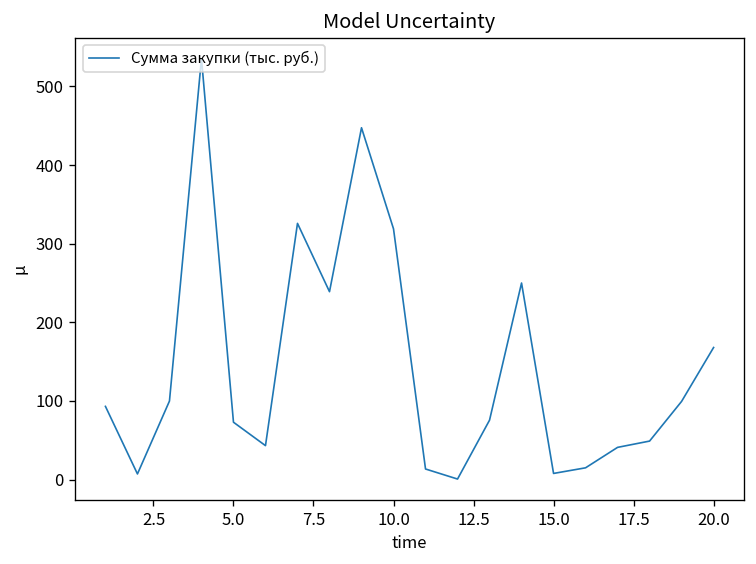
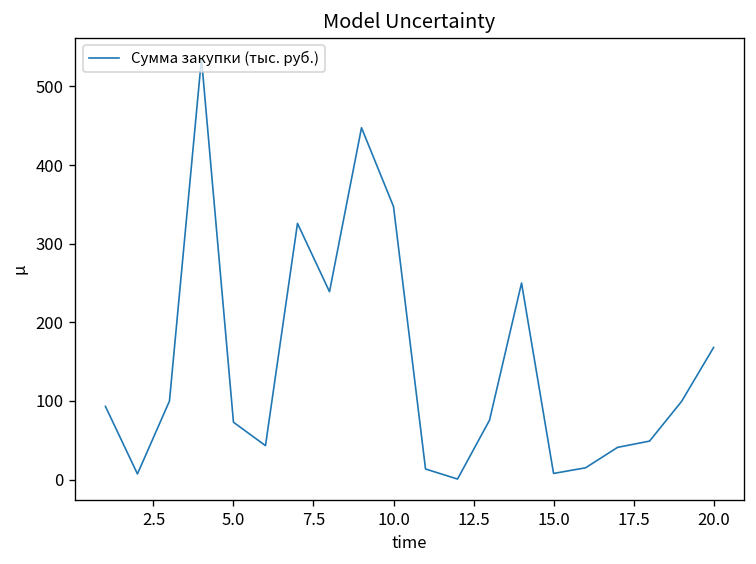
  {
    "5.0": 70,
-   "10.0": 320,
+   "10.0": 350,
    "15.0": 10,
    "20.0": 170
  }
